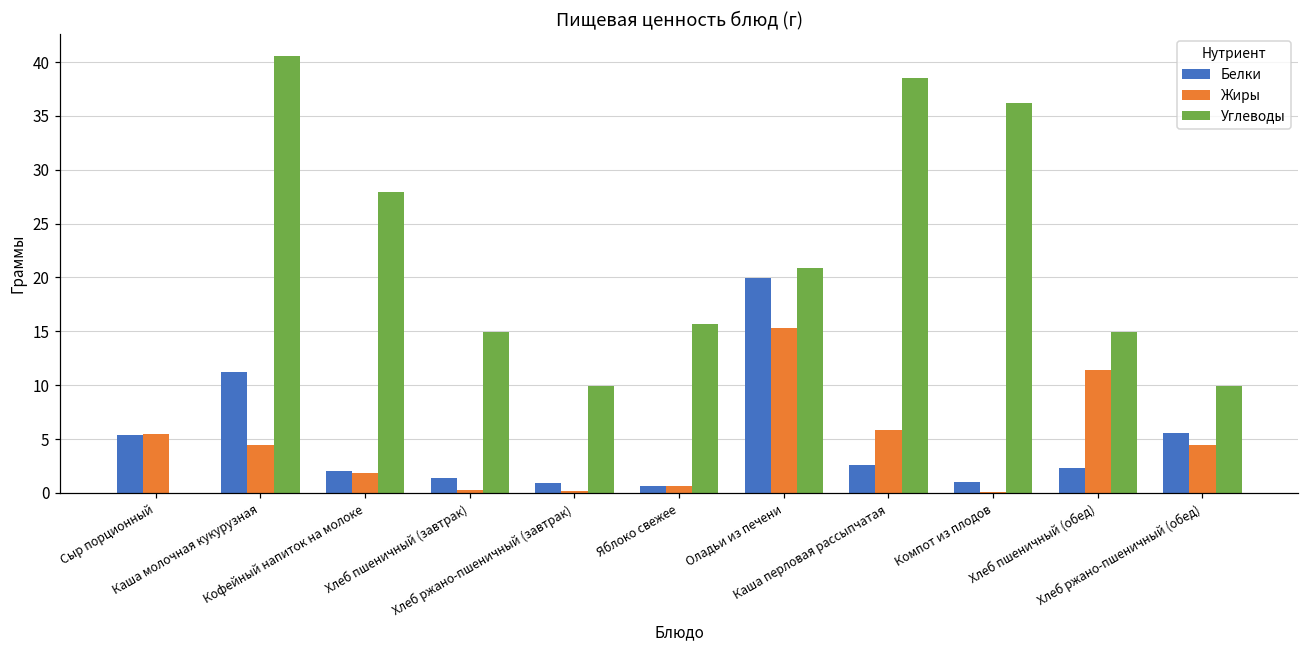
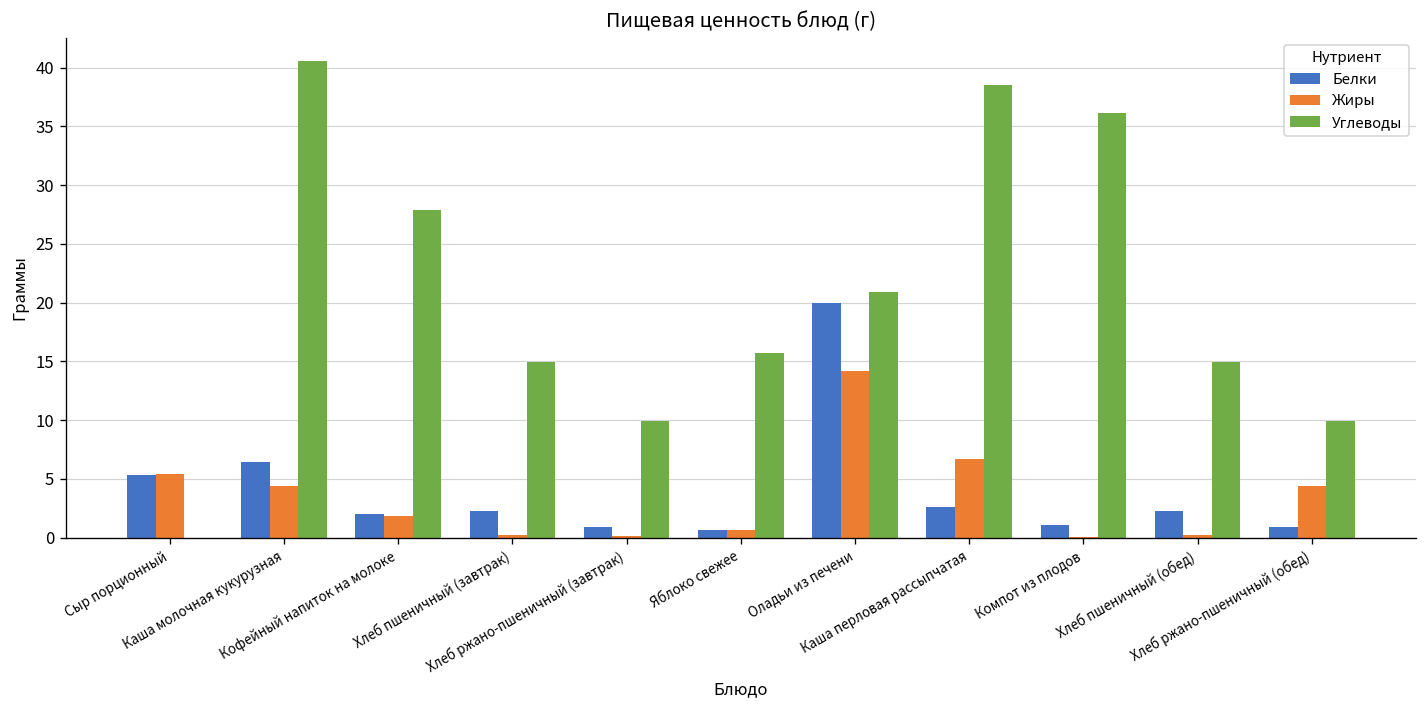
  {
    "Белки": {
      "Сыр порционный": 5,
-     "Каша молочная кукурузная": 11,
+     "Каша молочная кукурузная": 6,
      "Кофейный напиток на молоке": 2,
-     "Хлеб пшеничный (завтрак)": 1,
+     "Хлеб пшеничный (завтрак)": 2,
      "Хлеб ржано-пшеничный (завтрак)": 1,
      "Яблоко свежее": 1,
      "Оладьи из печени": 20,
      "Каша перловая рассыпчатая": 3,
      "Компот из плодов": 1,
      "Хлеб пшеничный (обед)": 2,
-     "Хлеб ржано-пшеничный (обед)": 6
+     "Хлеб ржано-пшеничный (обед)": 1
    },
    "Жиры": {
      "Сыр порционный": 5,
      "Каша молочная кукурузная": 4,
      "Кофейный напиток на молоке": 2,
      "Хлеб пшеничный (завтрак)": 0,
      "Яблоко свежее": 1,
-     "Оладьи из печени": 15,
-     "Каша перловая рассыпчатая": 6,
-     "Хлеб пшеничный (обед)": 11,
+     "Оладьи из печени": 14,
+     "Каша перловая рассыпчатая": 7,
+     "Хлеб пшеничный (обед)": 0,
      "Хлеб ржано-пшеничный (обед)": 4
    },
    "Углеводы": {
      "Сыр порционный": 0,
      "Каша молочная кукурузная": 41,
      "Кофейный напиток на молоке": 28,
      "Хлеб пшеничный (завтрак)": 15,
      "Хлеб ржано-пшеничный (завтрак)": 10,
      "Яблоко свежее": 16,
      "Оладьи из печени": 21,
      "Каша перловая рассыпчатая": 39,
      "Компот из плодов": 36,
      "Хлеб пшеничный (обед)": 15,
      "Хлеб ржано-пшеничный (обед)": 10
    }
  }
